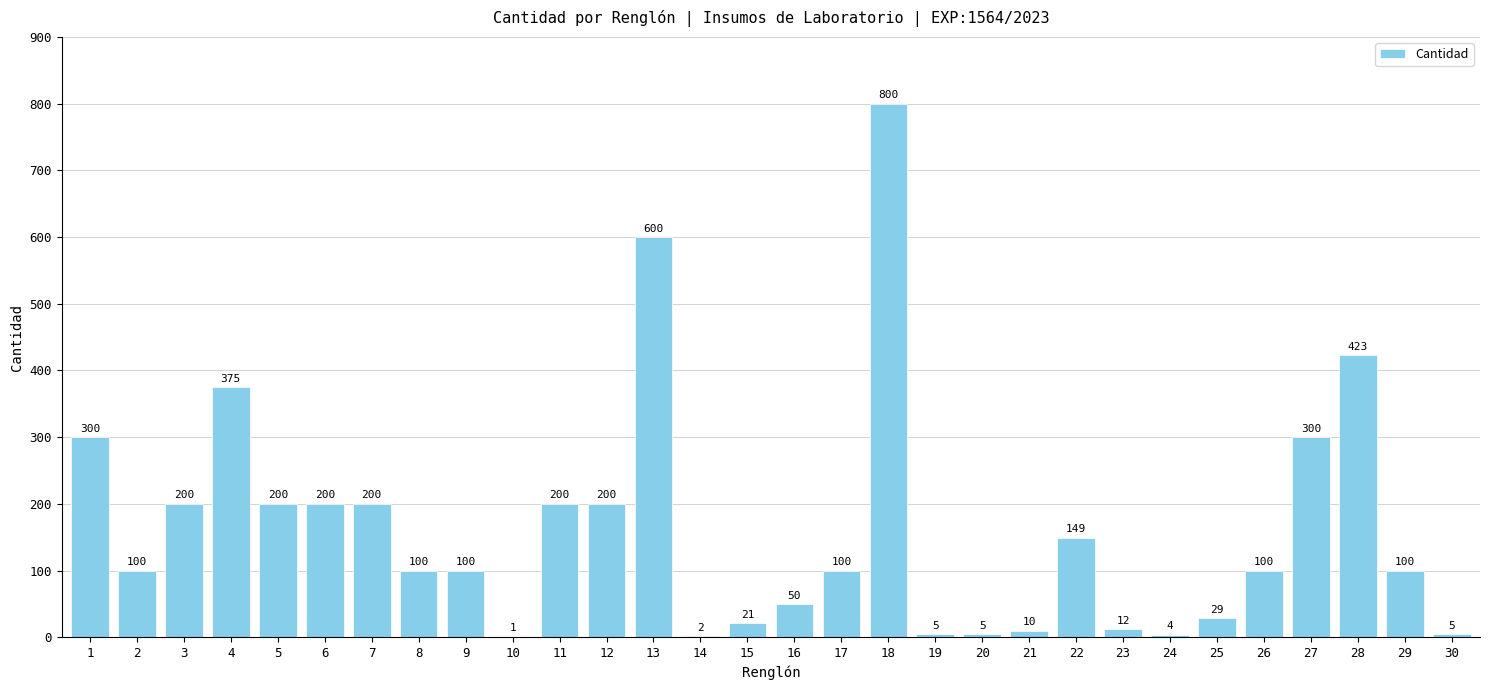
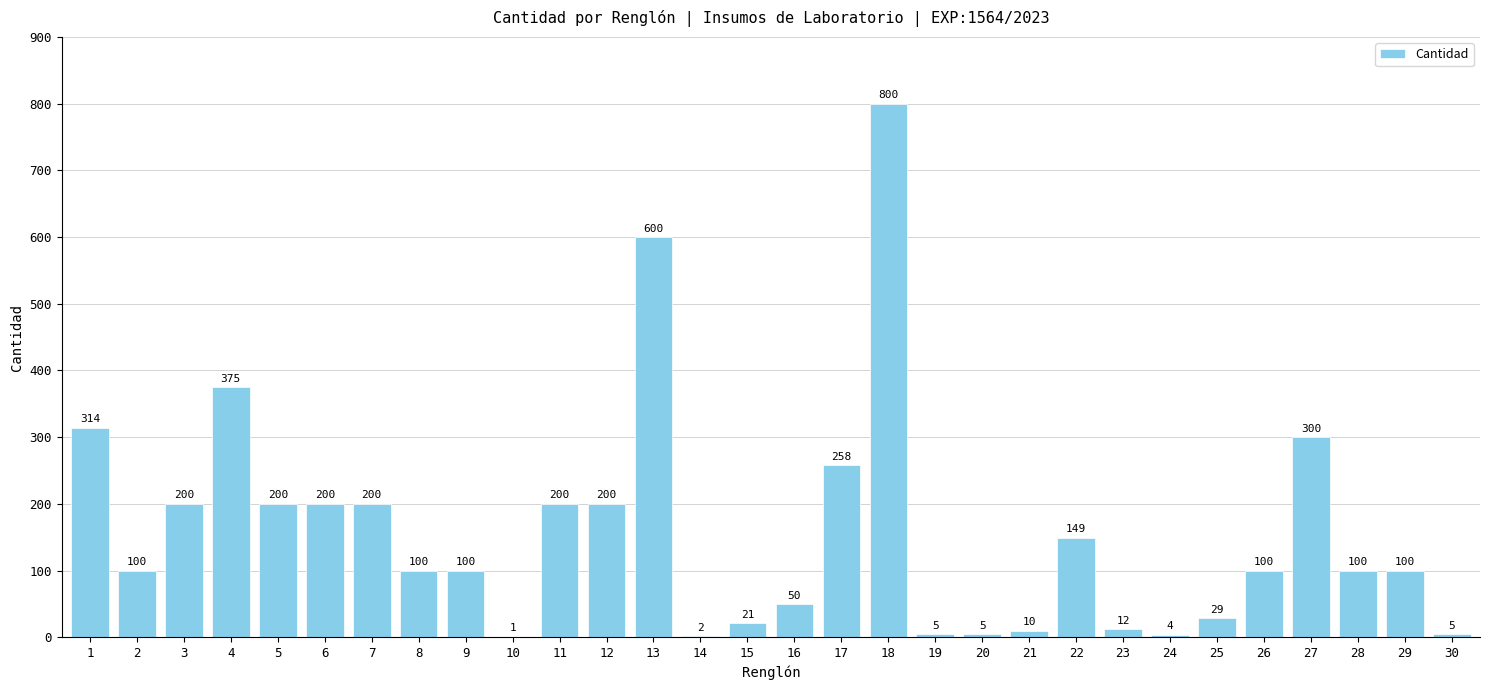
  {
-   "1": 300,
+   "1": 314,
    "2": 100,
    "3": 200,
    "4": 375,
    "5": 200,
    "6": 200,
    "7": 200,
    "8": 100,
    "9": 100,
    "10": 1,
    "11": 200,
    "12": 200,
    "13": 600,
    "14": 2,
    "15": 21,
    "16": 50,
-   "17": 100,
+   "17": 258,
    "18": 800,
    "19": 5,
    "20": 5,
    "21": 10,
    "22": 149,
    "23": 12,
    "24": 4,
    "25": 29,
    "26": 100,
    "27": 300,
-   "28": 423,
+   "28": 100,
    "29": 100,
    "30": 5
  }
